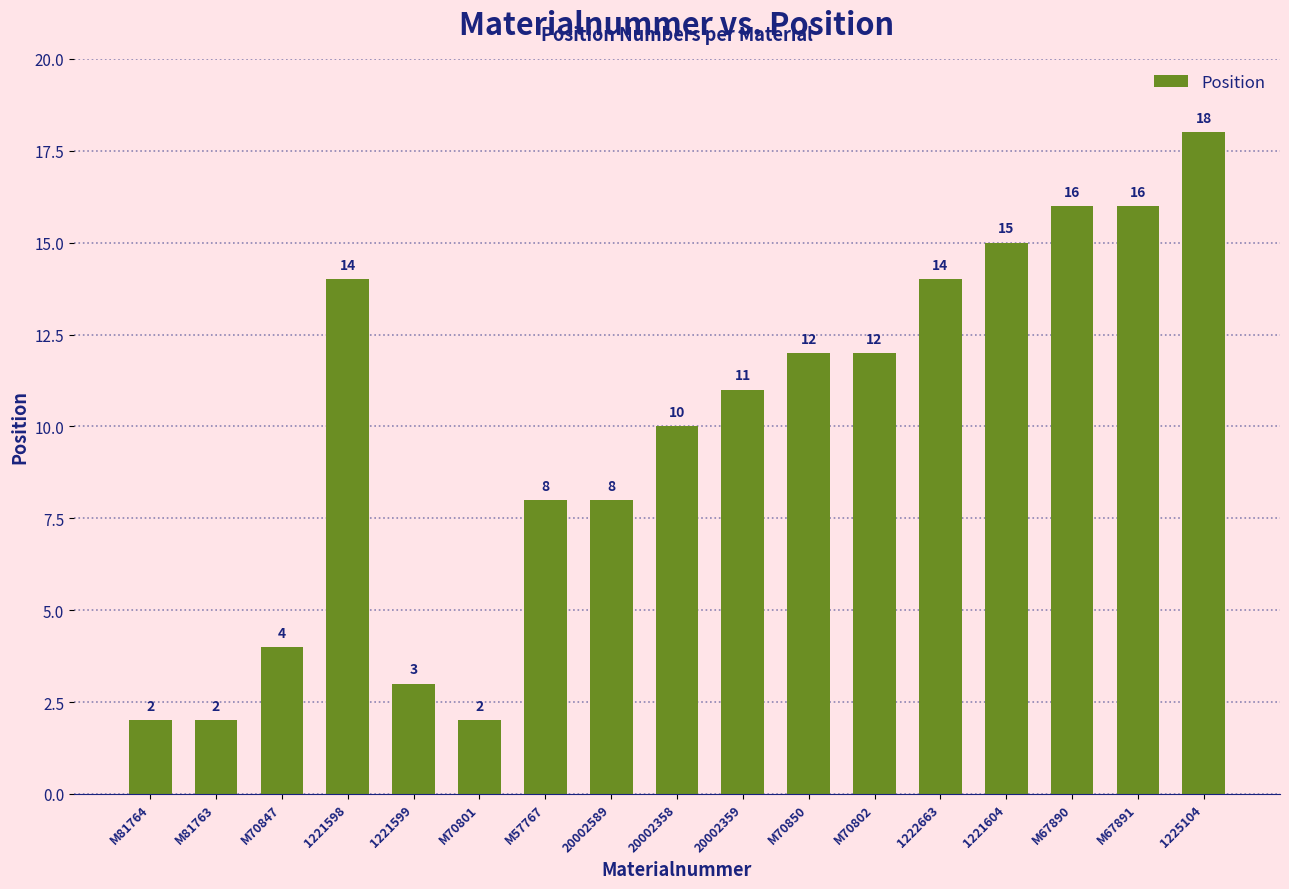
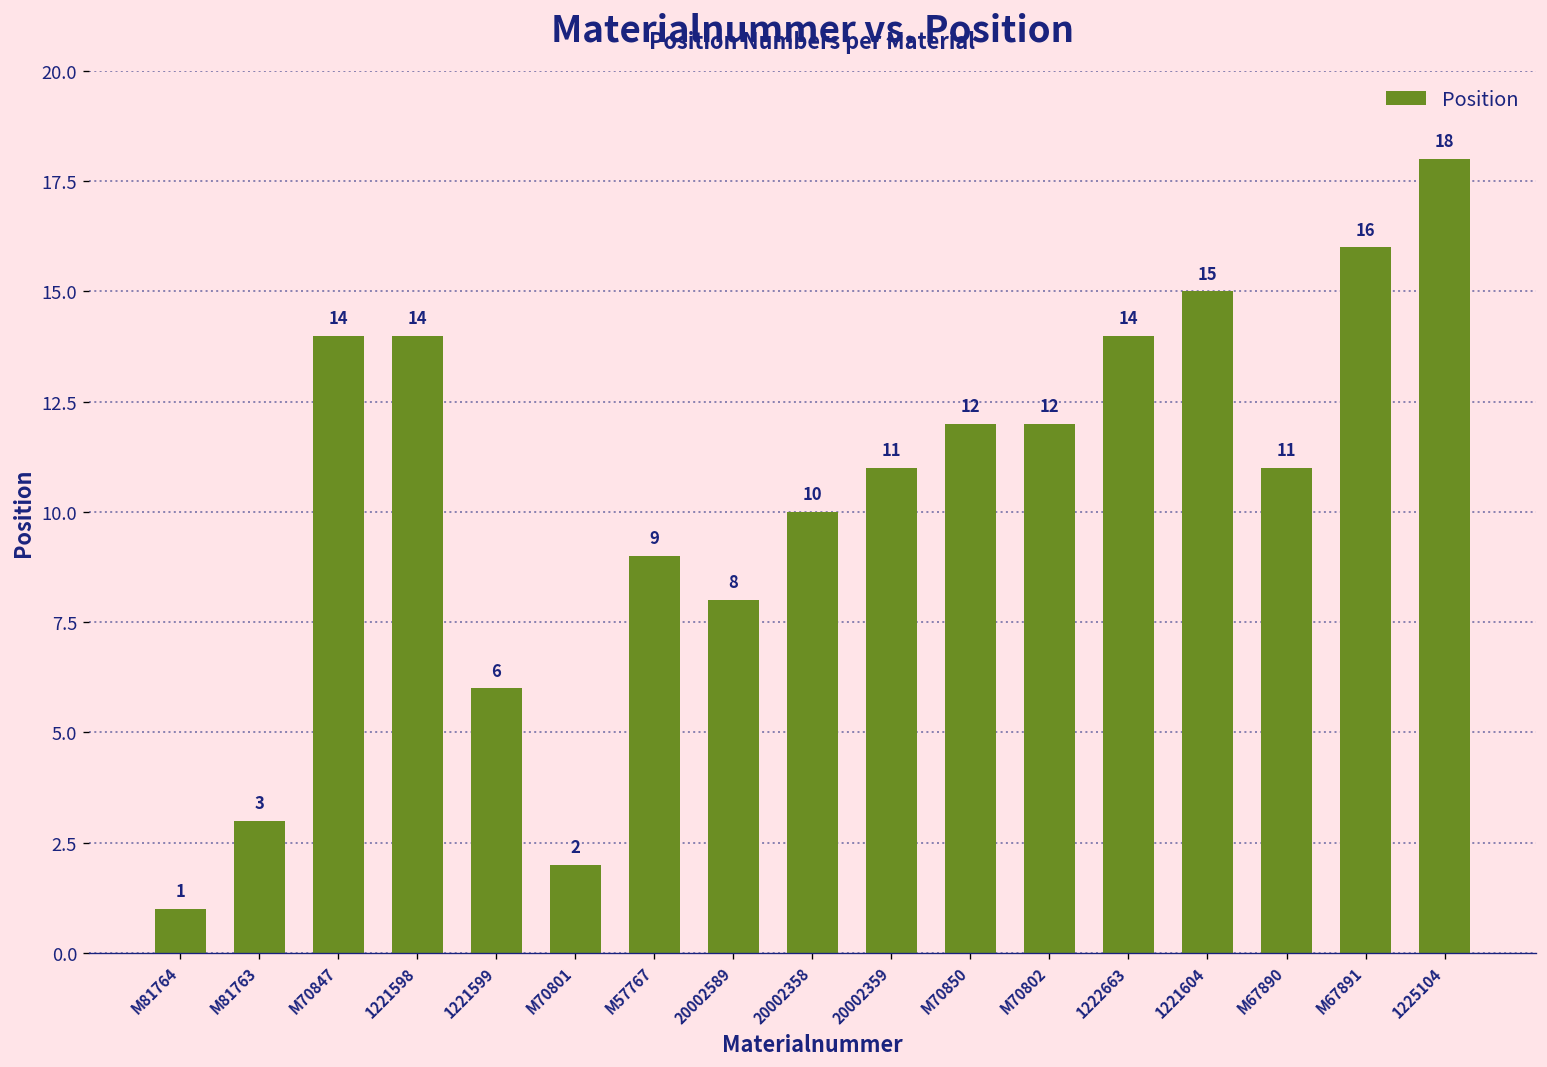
  {
-   "M81764": 2,
-   "M81763": 2,
-   "M70847": 4,
+   "M81764": 1,
+   "M81763": 3,
+   "M70847": 14,
    "1221598": 14,
-   "1221599": 3,
+   "1221599": 6,
    "M70801": 2,
-   "M57767": 8,
+   "M57767": 9,
    "20002589": 8,
    "20002358": 10,
    "20002359": 11,
    "M70850": 12,
    "M70802": 12,
    "1222663": 14,
    "1221604": 15,
-   "M67890": 16,
+   "M67890": 11,
    "M67891": 16,
    "1225104": 18
  }
